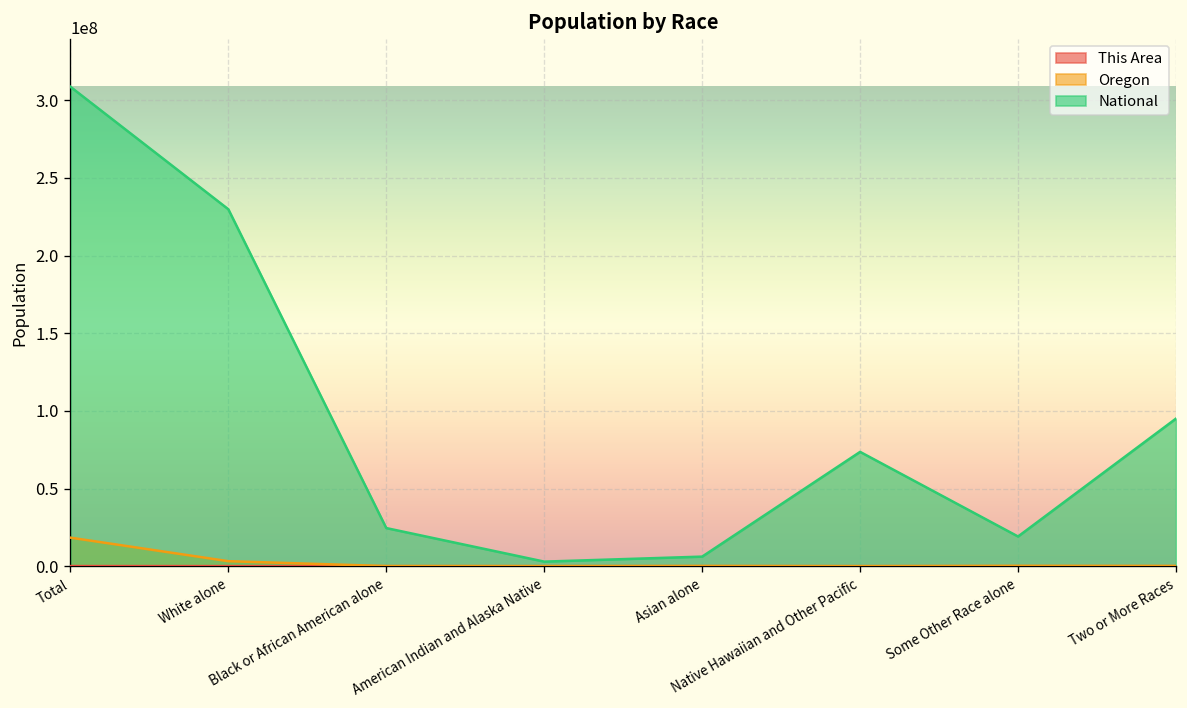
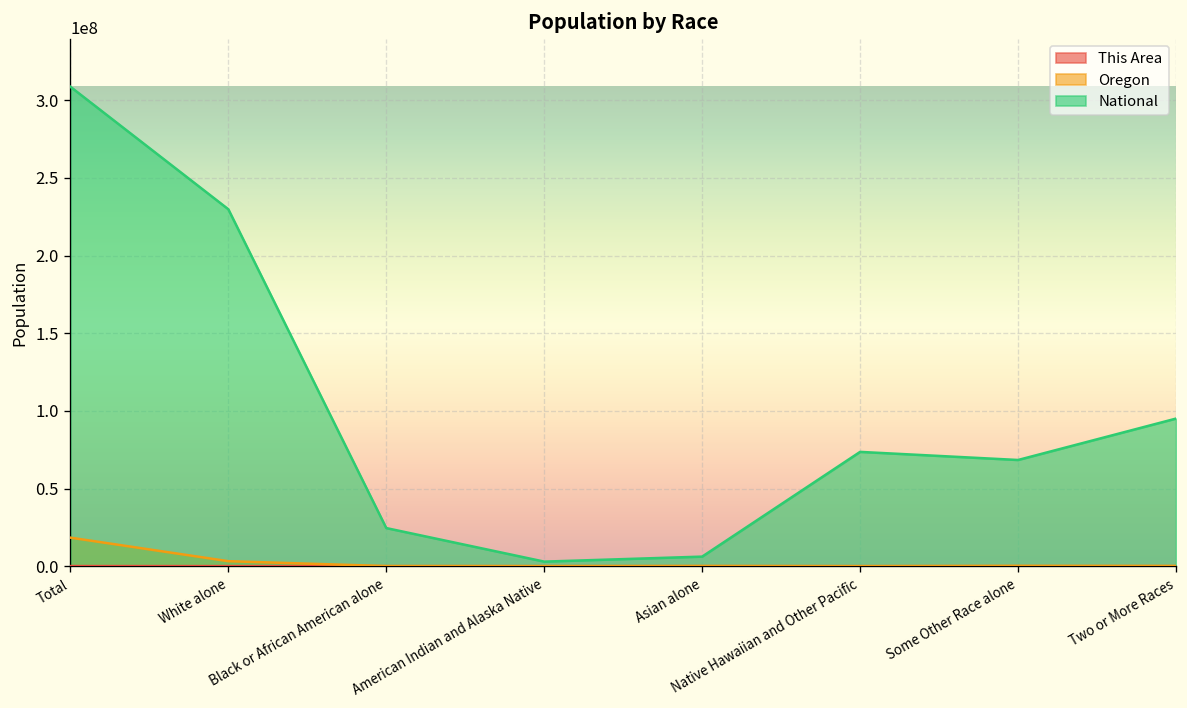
  {
    "This Area": {
      "Total": 0,
      "White alone": 0
    },
    "Oregon": {
      "Total": 18000000,
      "White alone": 3000000
    },
    "National": {
      "Total": 309000000,
      "White alone": 230000000,
      "Black or African American alone": 25000000,
      "American Indian and Alaska Native": 3000000,
      "Asian alone": 6000000,
      "Native Hawaiian and Other Pacific": 74000000,
-     "Some Other Race alone": 19000000,
+     "Some Other Race alone": 68000000,
      "Two or More Races": 95000000
    }
  }
